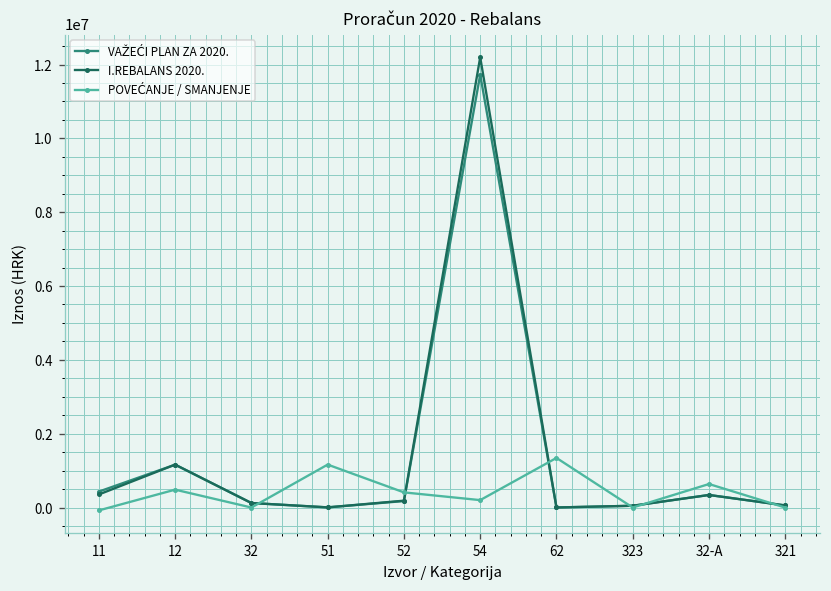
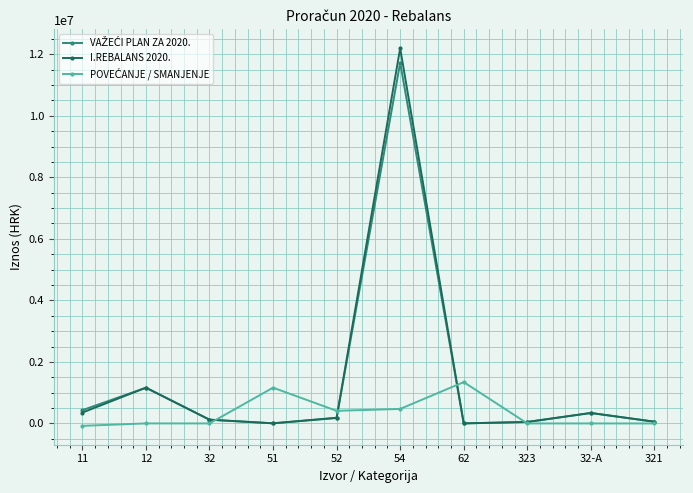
  {
    "POVEĆANJE / SMANJENJE": {
      "11": -100000,
-     "12": 500000,
+     "12": 0,
      "32": 0,
      "51": 1200000,
      "52": 400000,
-     "54": 200000,
+     "54": 500000,
      "62": 1300000,
-     "32-A": 600000
+     "32-A": 0
    }
  }
